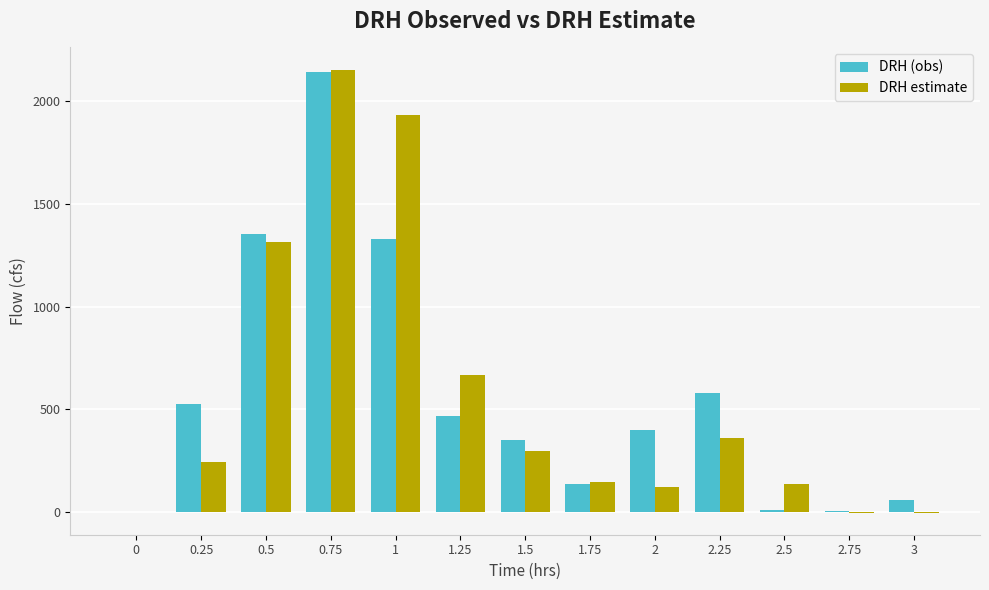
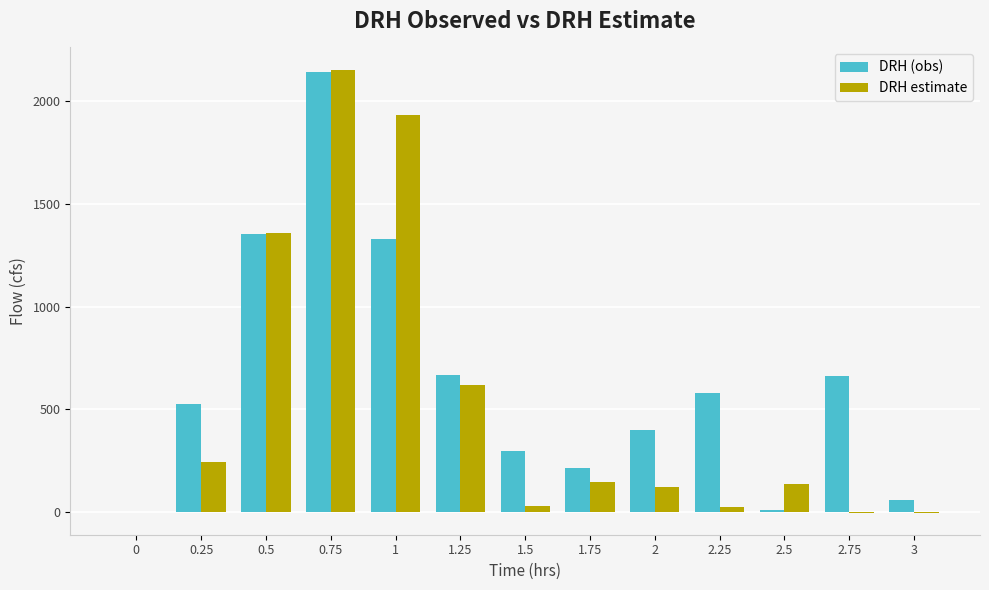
  {
    "DRH (obs)": {
      "0": 0,
      "0.25": 530,
      "0.5": 1350,
      "0.75": 2140,
      "1": 1330,
-     "1.25": 470,
-     "1.5": 350,
-     "1.75": 140,
+     "1.25": 670,
+     "1.5": 300,
+     "1.75": 210,
      "2": 400,
      "2.25": 580,
      "2.5": 10,
-     "2.75": 10,
+     "2.75": 660,
      "3": 60
    },
    "DRH estimate": {
      "0": 0,
      "0.25": 240,
-     "0.5": 1310,
+     "0.5": 1360,
      "0.75": 2150,
      "1": 1930,
-     "1.25": 670,
-     "1.5": 300,
+     "1.25": 620,
+     "1.5": 30,
      "1.75": 150,
      "2": 120,
-     "2.25": 360,
+     "2.25": 20,
      "2.5": 140
    }
  }
